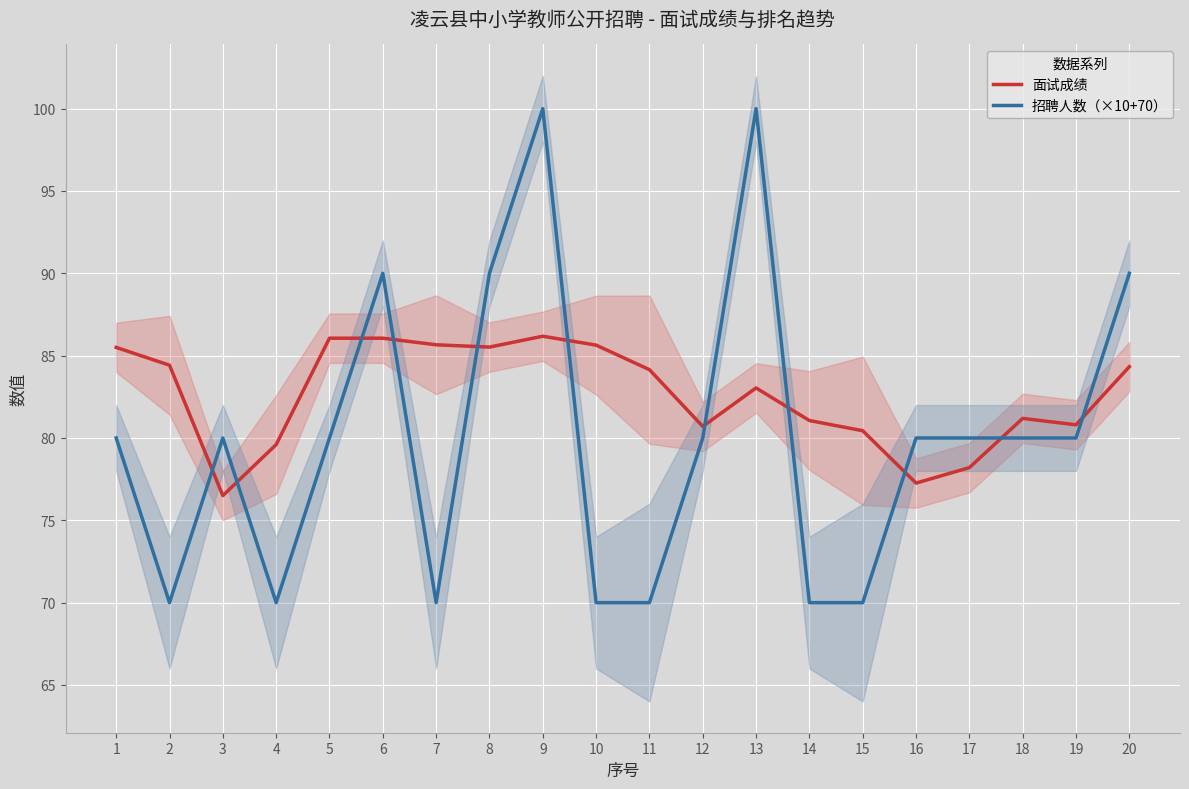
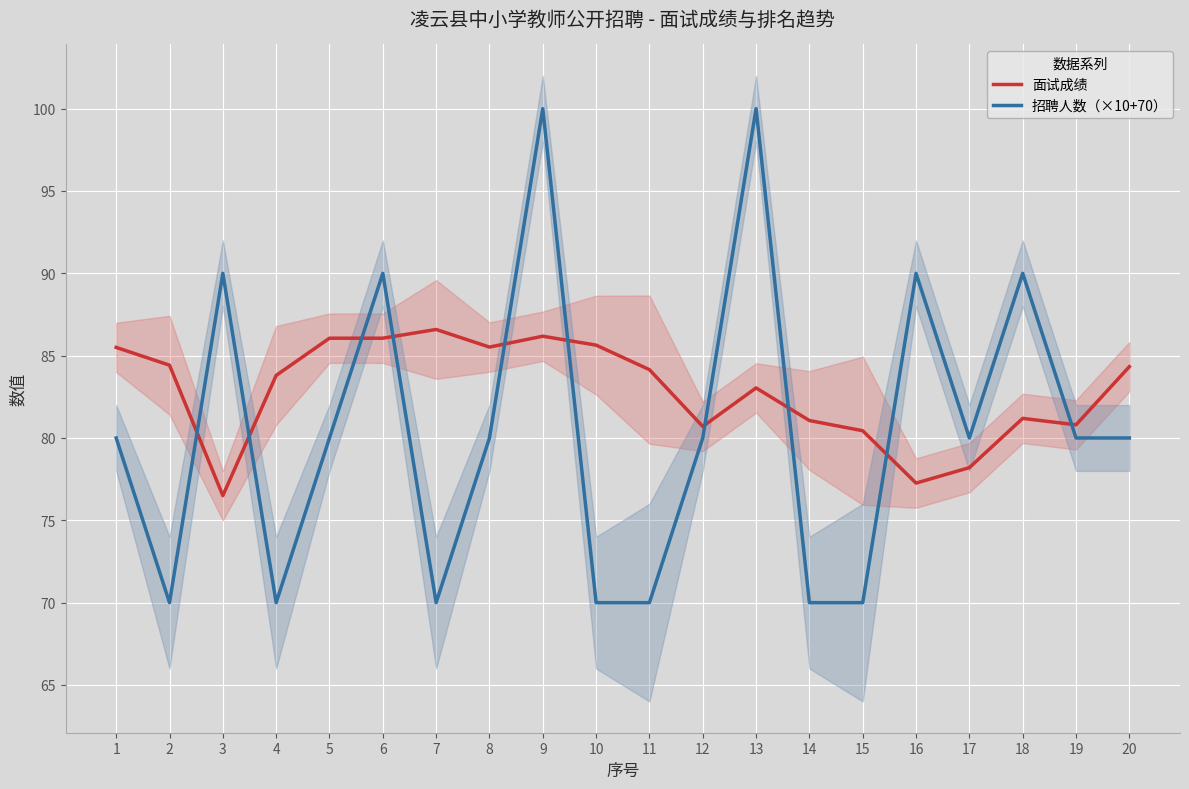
  {
    "面试成绩": {
      "1": 85.5,
      "2": 84.4,
      "3": 76.5,
-     "4": 79.6,
+     "4": 83.8,
      "5": 86.1,
      "6": 86.1,
-     "7": 85.7,
+     "7": 86.6,
      "8": 85.5,
      "9": 86.2,
      "10": 85.6,
      "11": 84.2,
      "12": 80.7,
      "13": 83.0,
      "14": 81.1,
      "15": 80.4,
      "16": 77.3,
      "17": 78.2,
      "18": 81.2,
      "19": 80.8,
      "20": 84.3
    },
    "招聘人数（×10+70）": {
      "1": 80.0,
      "2": 70.0,
-     "3": 80.0,
+     "3": 90.0,
      "4": 70.0,
      "5": 80.0,
      "6": 90.0,
      "7": 70.0,
-     "8": 90.0,
+     "8": 80.0,
      "9": 100.0,
      "10": 70.0,
      "11": 70.0,
      "12": 80.0,
      "13": 100.0,
      "14": 70.0,
      "15": 70.0,
-     "16": 80.0,
+     "16": 90.0,
      "17": 80.0,
-     "18": 80.0,
+     "18": 90.0,
      "19": 80.0,
-     "20": 90.0
+     "20": 80.0
    }
  }
